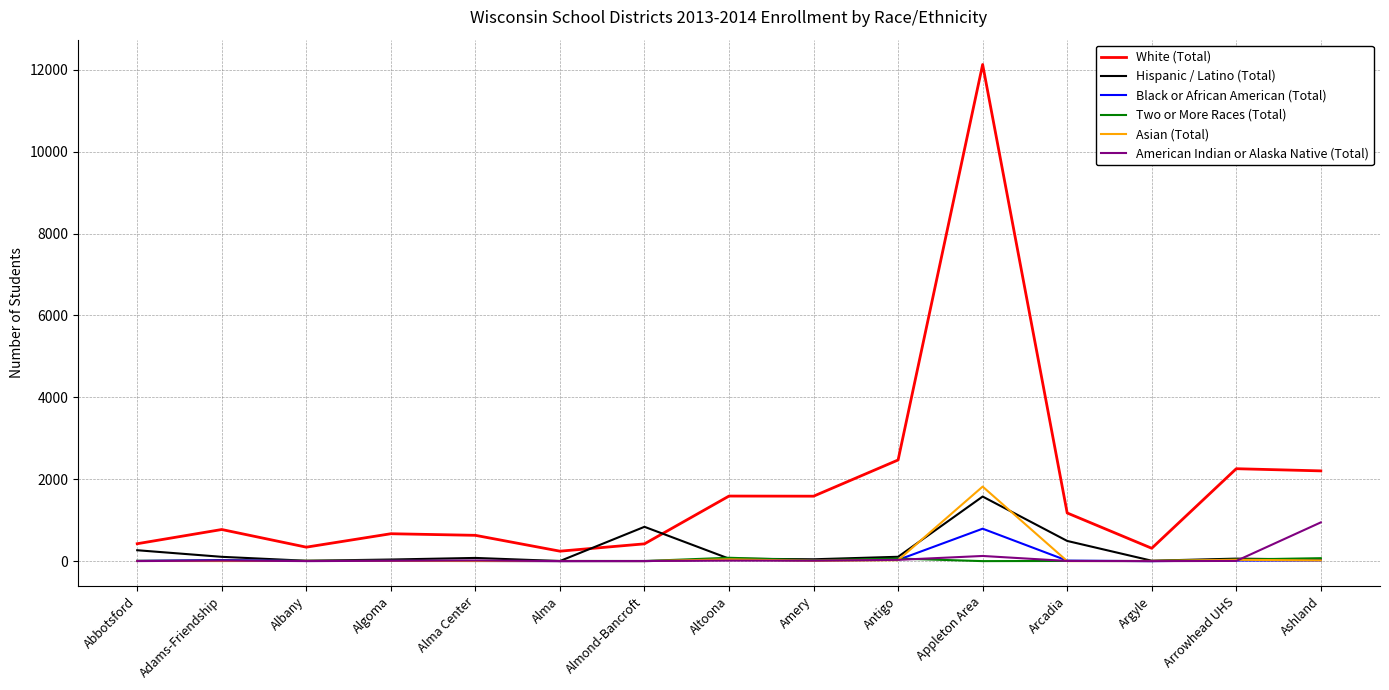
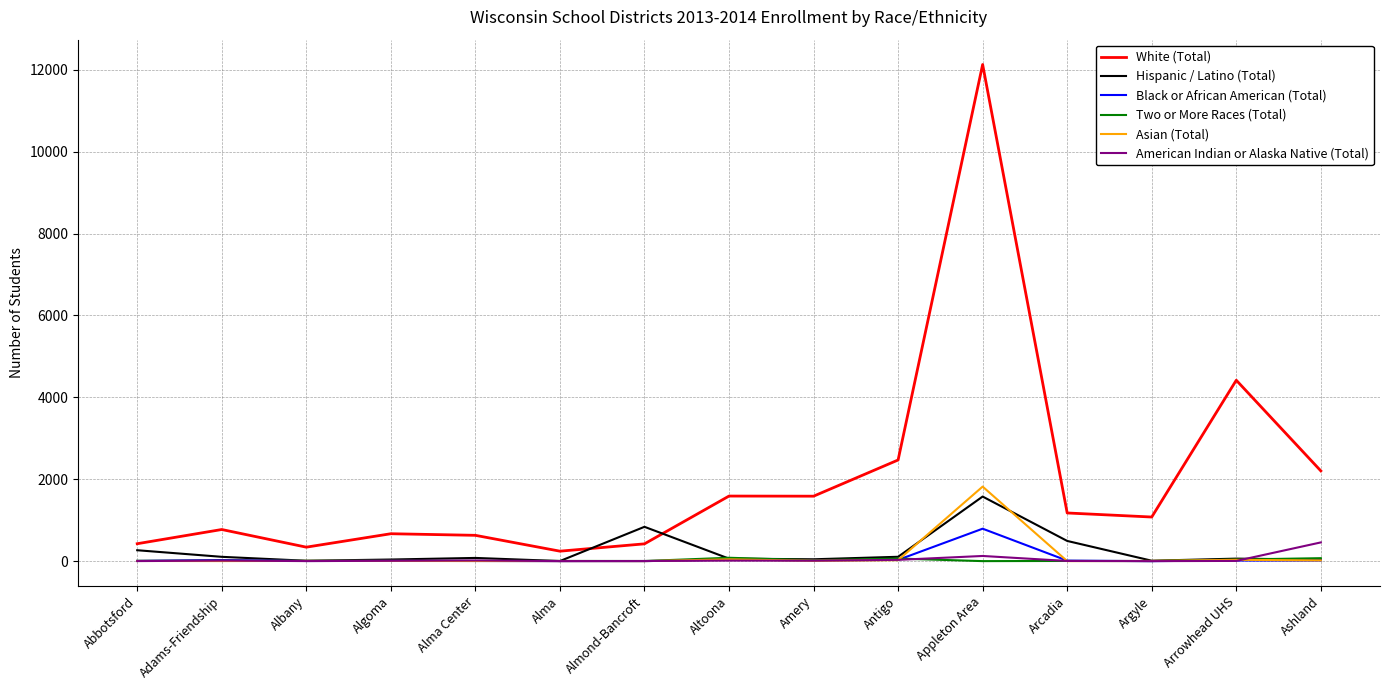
  {
    "White (Total)": {
      "Abbotsford": 400,
      "Adams-Friendship": 800,
      "Albany": 300,
      "Algoma": 700,
      "Alma Center": 600,
      "Alma": 200,
      "Almond-Bancroft": 400,
      "Altoona": 1600,
      "Amery": 1600,
      "Antigo": 2500,
      "Appleton Area": 12100,
      "Arcadia": 1200,
-     "Argyle": 300,
-     "Arrowhead UHS": 2300,
+     "Argyle": 1100,
+     "Arrowhead UHS": 4400,
      "Ashland": 2200
    },
    "Hispanic / Latino (Total)": {
      "Abbotsford": 300,
      "Adams-Friendship": 100,
      "Alma Center": 100,
      "Almond-Bancroft": 800,
      "Appleton Area": 1600,
      "Arcadia": 500
    },
    "Black or African American (Total)": {
      "Appleton Area": 800
    },
    "Two or More Races (Total)": {
      "Appleton Area": 0
    },
    "Asian (Total)": {
      "Appleton Area": 1800
    },
    "American Indian or Alaska Native (Total)": {
      "Appleton Area": 100,
-     "Ashland": 900
+     "Ashland": 500
    }
  }
